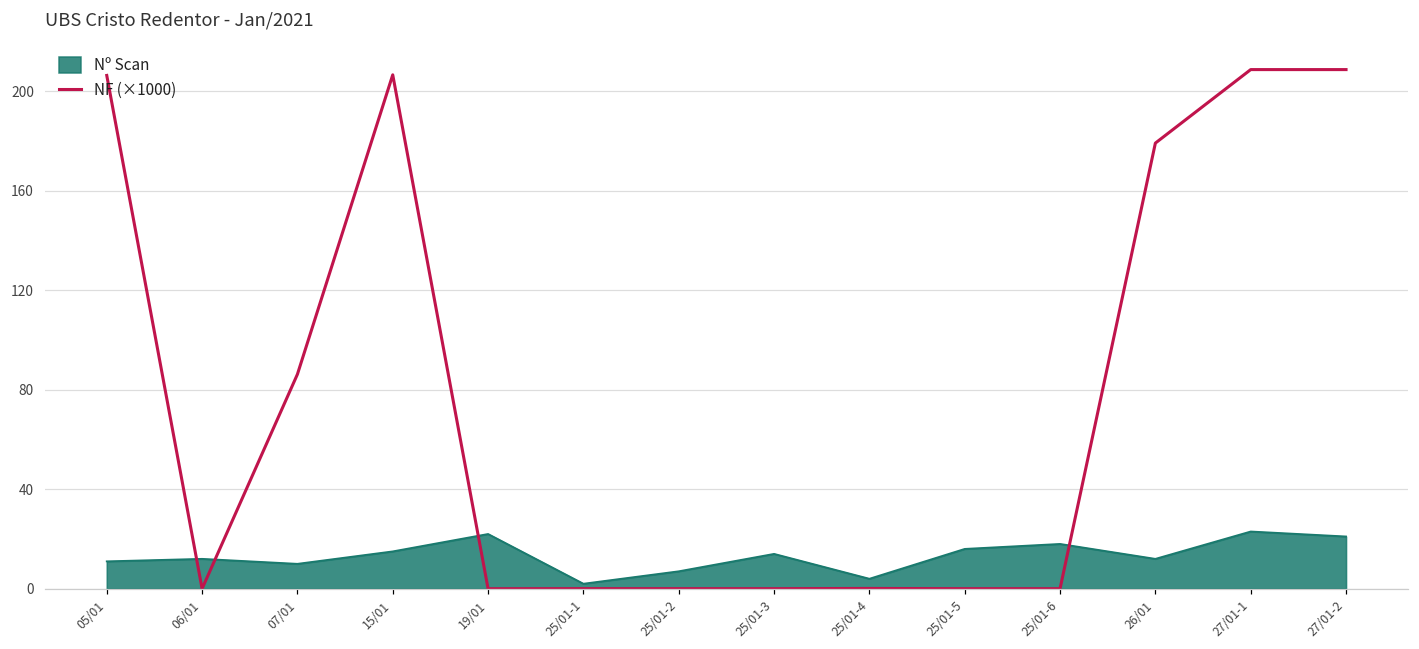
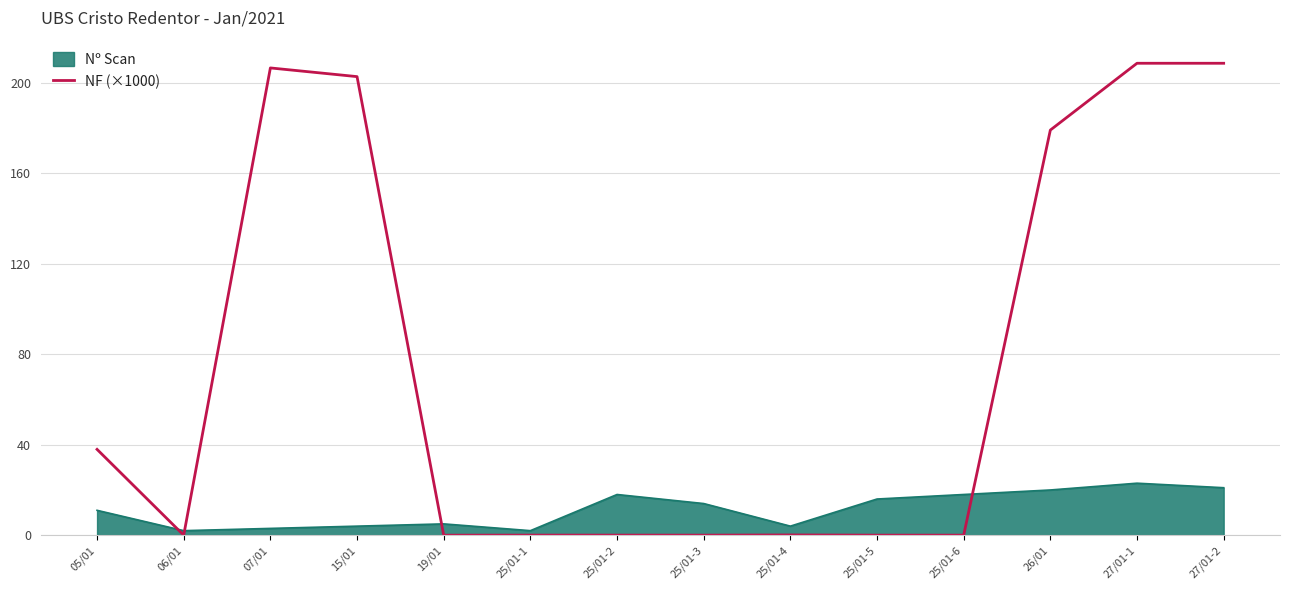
  {
    "Nº Scan": {
      "05/01": 11,
-     "06/01": 12,
-     "07/01": 10,
-     "15/01": 15,
-     "19/01": 22,
+     "06/01": 2,
+     "07/01": 3,
+     "15/01": 4,
+     "19/01": 5,
      "25/01-1": 2,
-     "25/01-2": 7,
+     "25/01-2": 18,
      "25/01-3": 14,
      "25/01-4": 4,
      "25/01-5": 16,
      "25/01-6": 18,
-     "26/01": 12,
+     "26/01": 20,
      "27/01-1": 23,
      "27/01-2": 21
    },
    "NF (×1000)": {
-     "05/01": 206,
+     "05/01": 38,
      "06/01": 0,
-     "07/01": 86,
-     "15/01": 207,
+     "07/01": 207,
+     "15/01": 203,
      "19/01": 0,
      "25/01-1": 0,
      "25/01-2": 0,
      "25/01-3": 0,
      "25/01-4": 0,
      "25/01-5": 0,
      "25/01-6": 0,
      "26/01": 179,
      "27/01-1": 209,
      "27/01-2": 209
    }
  }
